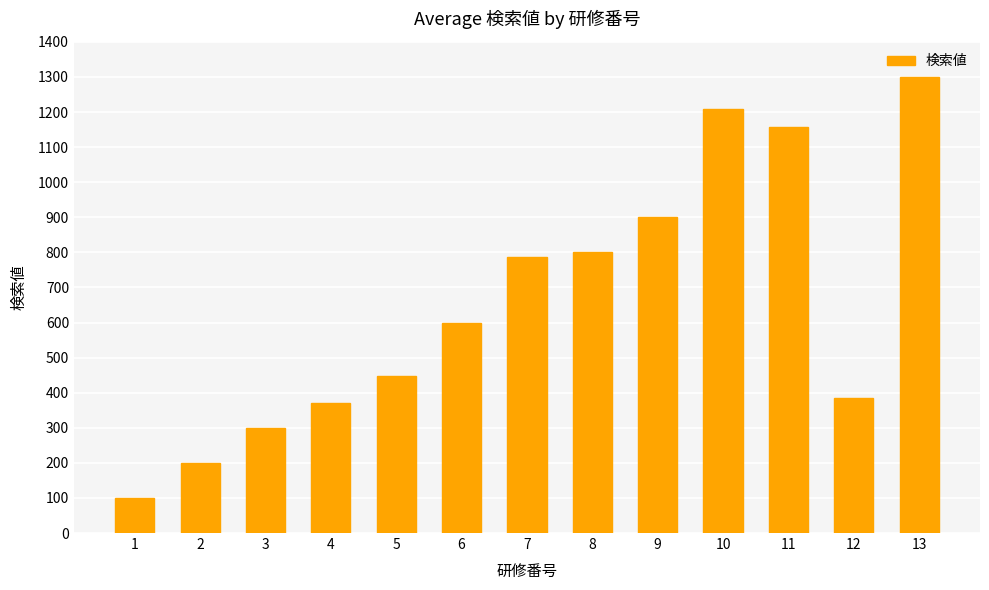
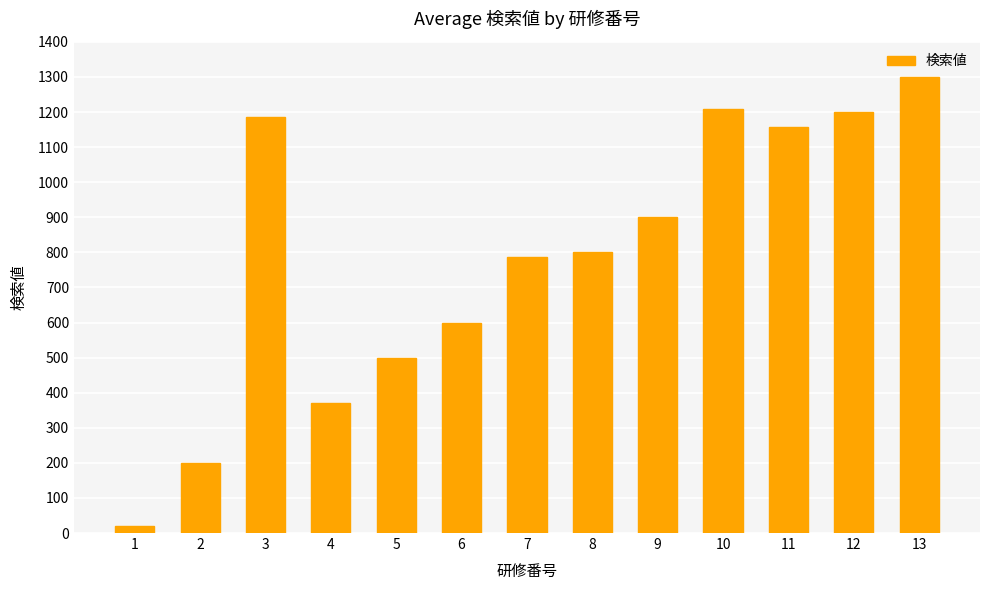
  {
-   "1": 100,
+   "1": 20,
    "2": 200,
-   "3": 300,
+   "3": 1190,
    "4": 370,
-   "5": 450,
+   "5": 500,
    "6": 600,
    "7": 790,
    "8": 800,
    "9": 900,
    "10": 1210,
    "11": 1160,
-   "12": 390,
+   "12": 1200,
    "13": 1300
  }
